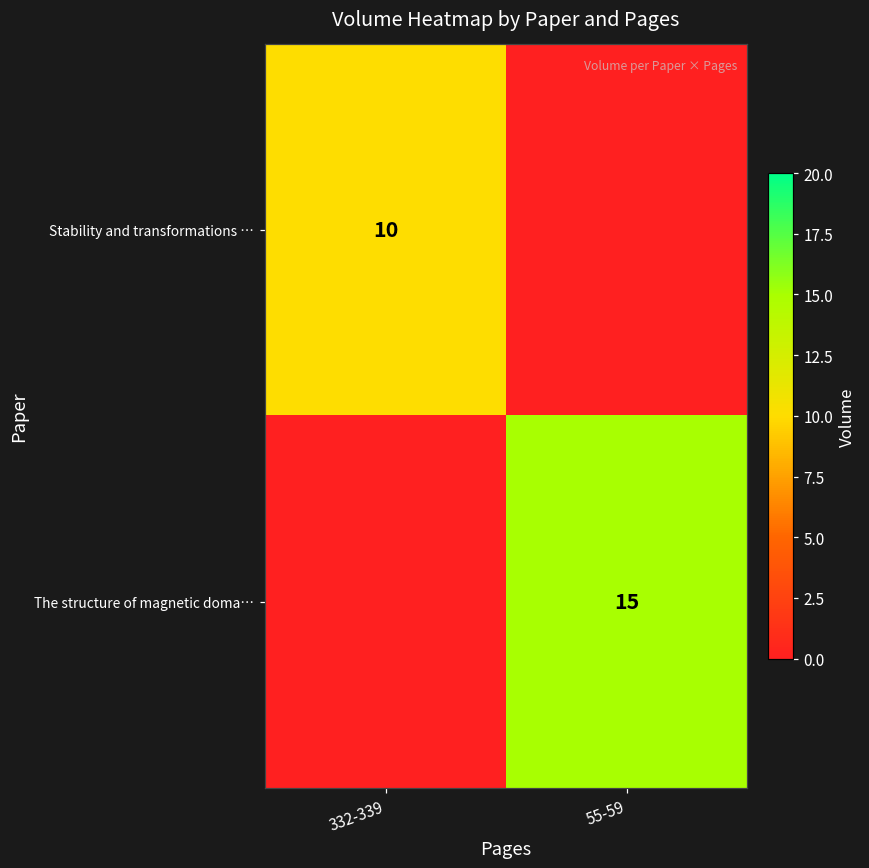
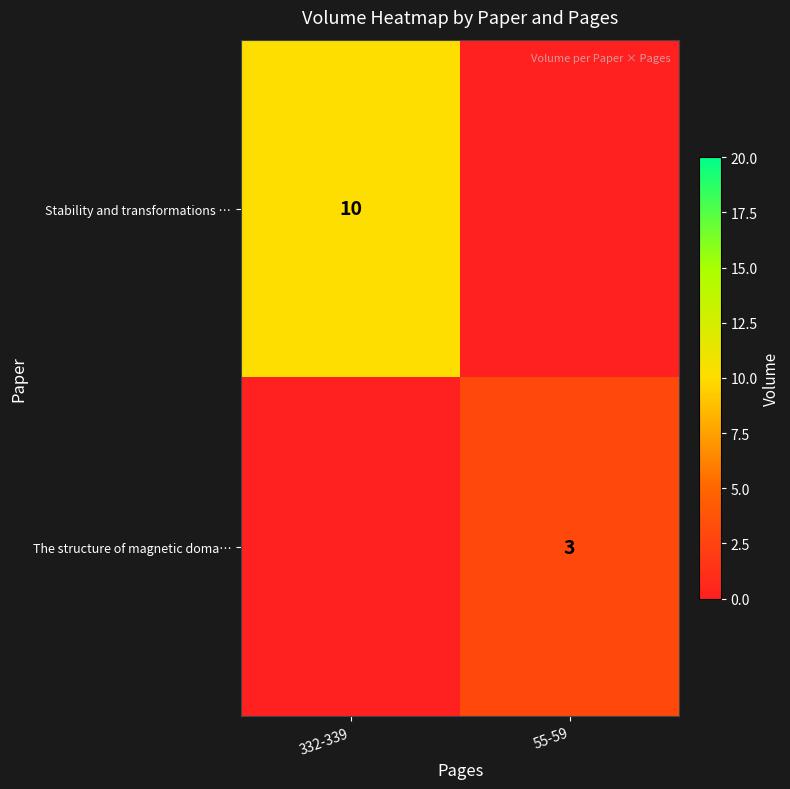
  {
    "Stability and transformations …": {
      "332-339": 10
    },
    "The structure of magnetic doma…": {
-     "55-59": 15
+     "55-59": 3
    }
  }
